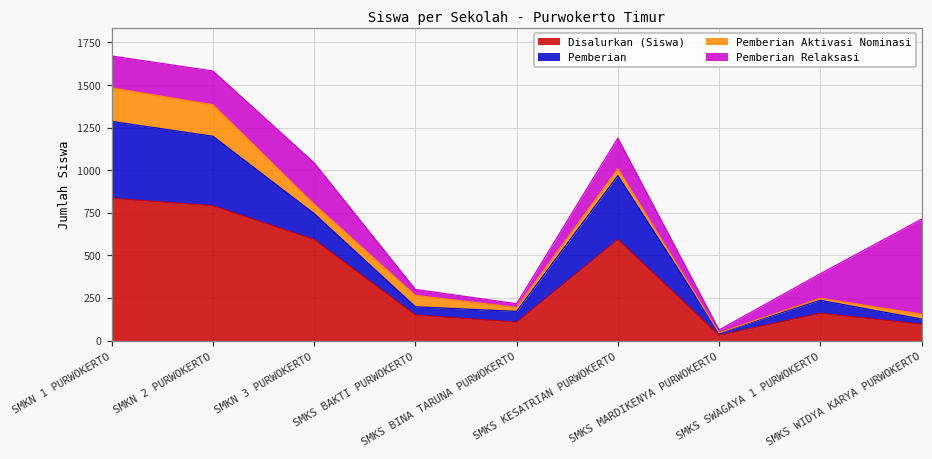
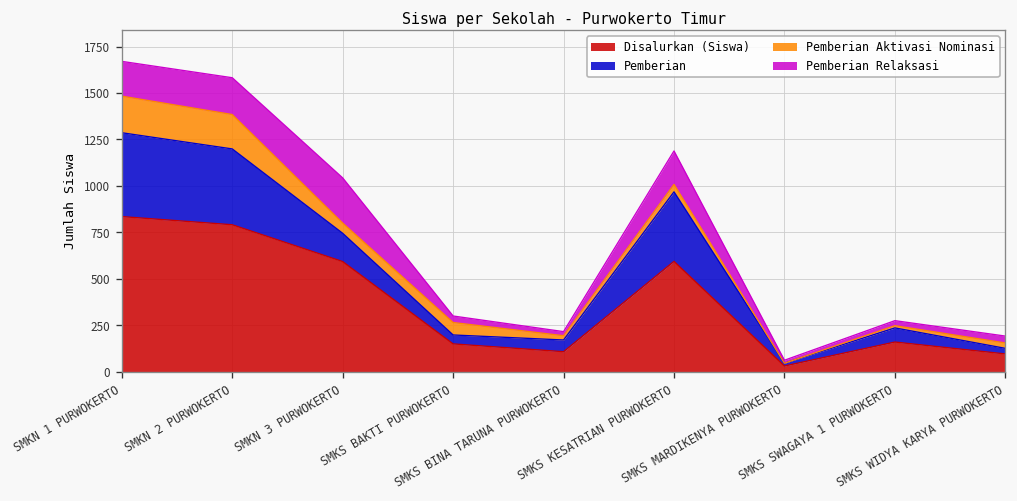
  {
    "Disalurkan (Siswa)": {
      "SMKN 1 PURWOKERTO": 840,
      "SMKN 2 PURWOKERTO": 790,
      "SMKN 3 PURWOKERTO": 590,
      "SMKS BAKTI PURWOKERTO": 150,
      "SMKS BINA TARUNA PURWOKERTO": 110,
      "SMKS KESATRIAN PURWOKERTO": 590,
      "SMKS SWAGAYA 1 PURWOKERTO": 160,
      "SMKS WIDYA KARYA PURWOKERTO": 100
    },
    "Pemberian": {
      "SMKN 1 PURWOKERTO": 450,
      "SMKN 2 PURWOKERTO": 410,
      "SMKN 3 PURWOKERTO": 150,
      "SMKS BAKTI PURWOKERTO": 50,
      "SMKS BINA TARUNA PURWOKERTO": 60,
      "SMKS KESATRIAN PURWOKERTO": 370,
      "SMKS WIDYA KARYA PURWOKERTO": 30
    },
    "Pemberian Aktivasi Nominasi": {
      "SMKN 1 PURWOKERTO": 200,
      "SMKN 2 PURWOKERTO": 190,
      "SMKN 3 PURWOKERTO": 60,
      "SMKS BAKTI PURWOKERTO": 70,
      "SMKS BINA TARUNA PURWOKERTO": 20,
      "SMKS KESATRIAN PURWOKERTO": 40,
      "SMKS WIDYA KARYA PURWOKERTO": 30
    },
    "Pemberian Relaksasi": {
      "SMKN 1 PURWOKERTO": 190,
      "SMKN 2 PURWOKERTO": 200,
      "SMKN 3 PURWOKERTO": 240,
      "SMKS BAKTI PURWOKERTO": 40,
      "SMKS BINA TARUNA PURWOKERTO": 20,
      "SMKS KESATRIAN PURWOKERTO": 180,
-     "SMKS SWAGAYA 1 PURWOKERTO": 140,
-     "SMKS WIDYA KARYA PURWOKERTO": 560
+     "SMKS SWAGAYA 1 PURWOKERTO": 30,
+     "SMKS WIDYA KARYA PURWOKERTO": 40
    }
  }
